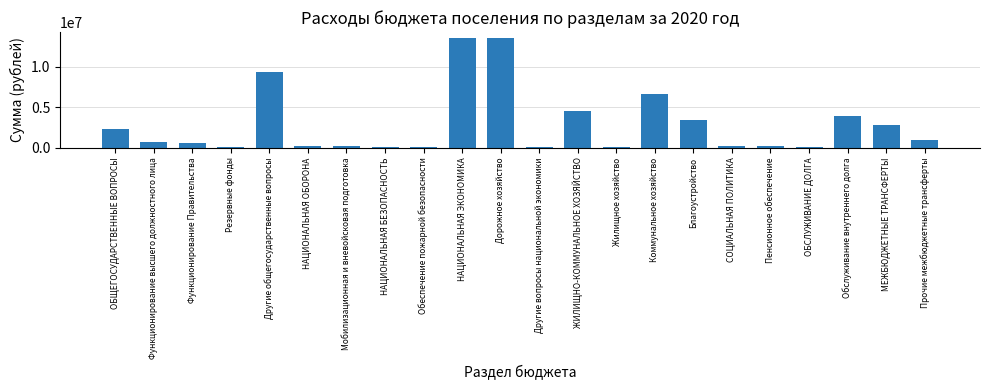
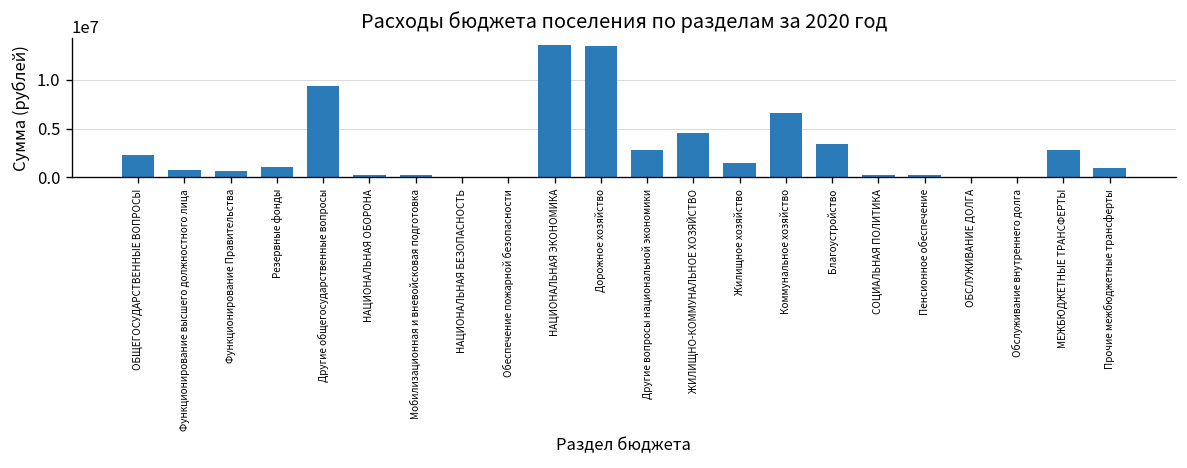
  {
    "ОБЩЕГОСУДАРСТВЕННЫЕ ВОПРОСЫ": 2000000,
    "Функционирование высшего должностного лица": 1000000,
    "Функционирование Правительства": 1000000,
-   "Резервные фонды": 0,
+   "Резервные фонды": 1000000,
    "Другие общегосударственные вопросы": 9000000,
    "НАЦИОНАЛЬНАЯ ЭКОНОМИКА": 14000000,
    "Дорожное хозяйство": 14000000,
-   "Другие вопросы национальной экономики": 0,
+   "Другие вопросы национальной экономики": 3000000,
    "ЖИЛИЩНО-КОММУНАЛЬНОЕ ХОЗЯЙСТВО": 5000000,
-   "Жилищное хозяйство": 0,
+   "Жилищное хозяйство": 1000000,
    "Коммунальное хозяйство": 7000000,
    "Благоустройство": 3000000,
-   "Обслуживание внутреннего долга": 4000000,
+   "Обслуживание внутреннего долга": 0,
    "МЕЖБЮДЖЕТНЫЕ ТРАНСФЕРТЫ": 3000000,
    "Прочие межбюджетные трансферты": 1000000
  }
